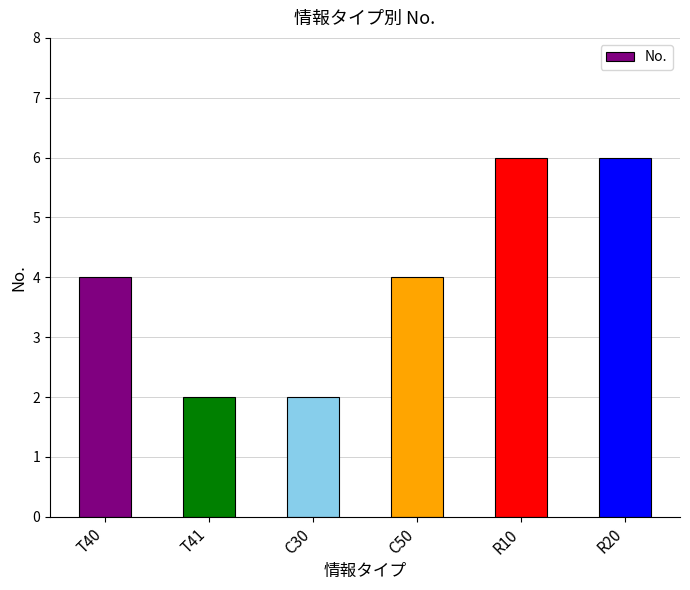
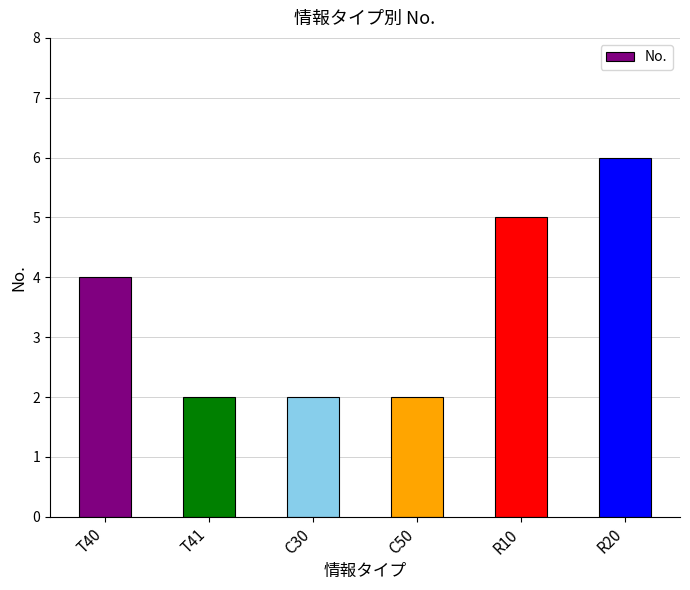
  {
    "T40": 4,
    "T41": 2,
    "C30": 2,
-   "C50": 4,
-   "R10": 6,
+   "C50": 2,
+   "R10": 5,
    "R20": 6
  }
